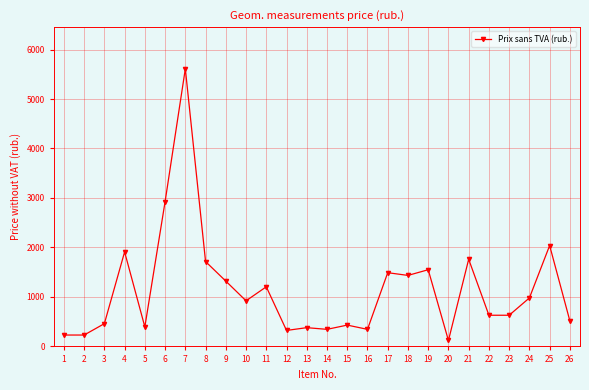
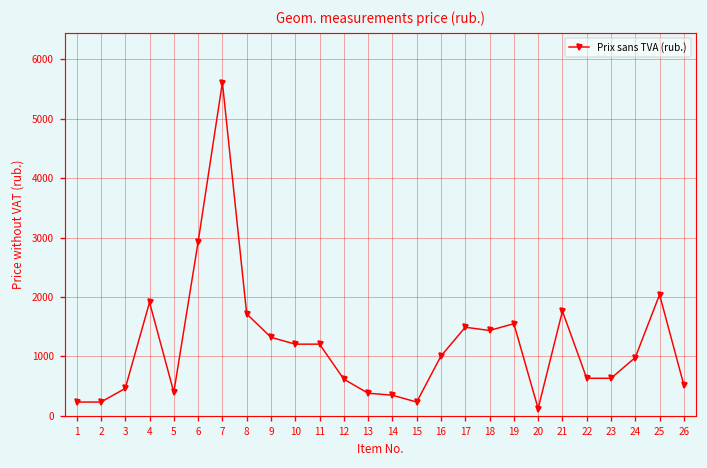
  {
    "1": 200,
    "2": 200,
    "3": 500,
    "4": 1900,
    "5": 400,
    "6": 2900,
    "7": 5600,
    "8": 1700,
    "9": 1300,
-   "10": 900,
+   "10": 1200,
    "11": 1200,
-   "12": 300,
+   "12": 600,
    "13": 400,
    "14": 300,
-   "15": 400,
-   "16": 300,
+   "15": 200,
+   "16": 1000,
    "17": 1500,
    "18": 1400,
    "19": 1600,
    "20": 100,
    "21": 1800,
    "22": 600,
    "23": 600,
    "24": 1000,
    "25": 2000,
    "26": 500
  }
